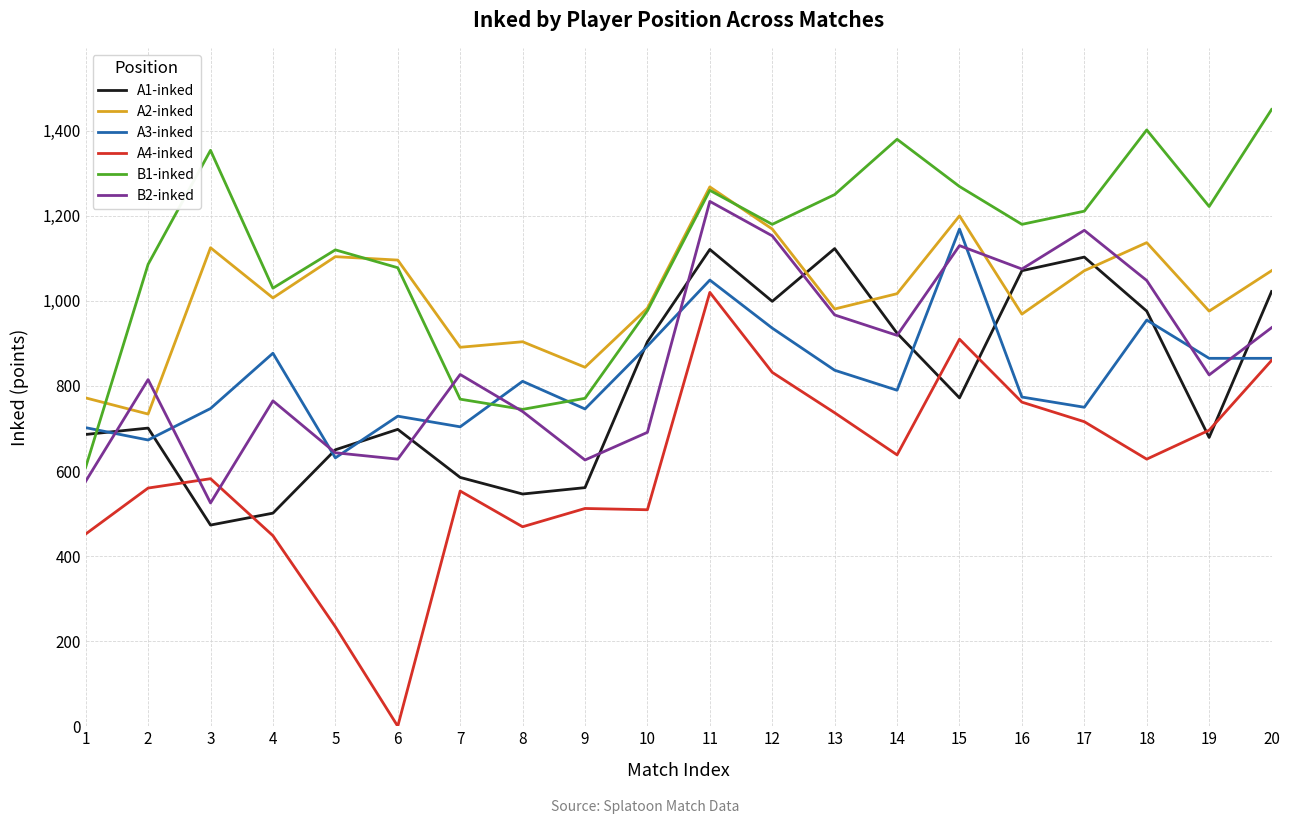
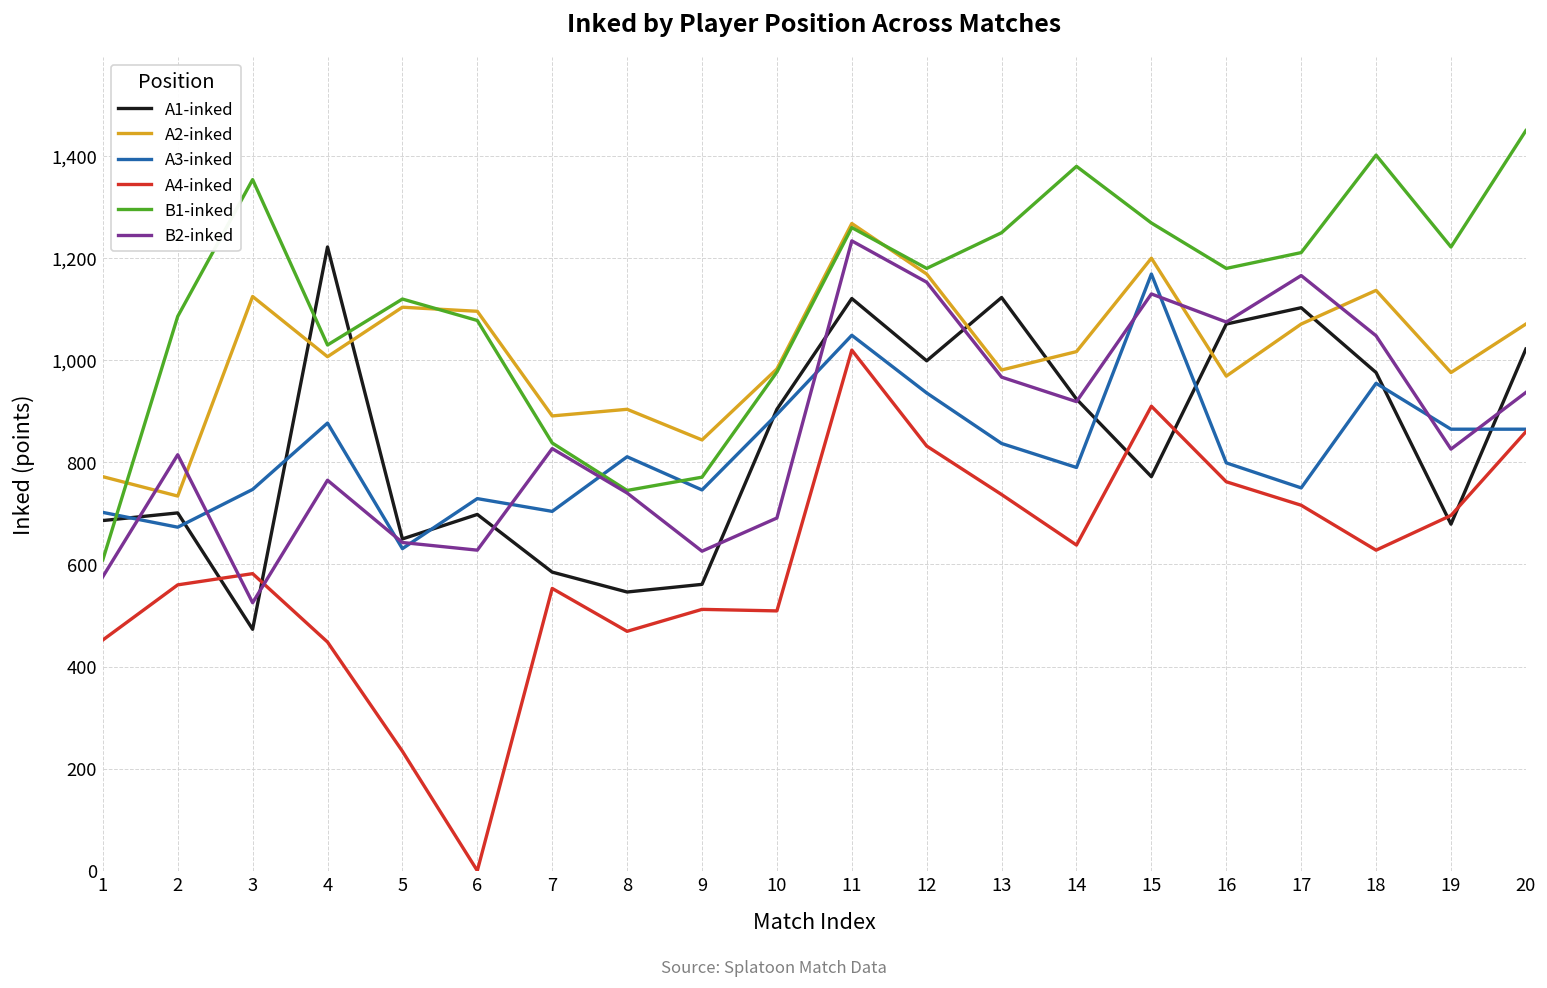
  {
    "A1-inked": {
      "1": "690",
      "2": "700",
      "3": "470",
-     "4": "500",
+     "4": "1,220",
      "5": "650",
      "6": "700",
      "7": "590",
      "8": "550",
      "9": "560",
      "10": "900",
      "11": "1,120",
      "12": "1,000",
      "13": "1,120",
      "15": "770",
      "17": "1,100",
      "18": "980",
      "19": "680",
      "20": "1,020"
    },
    "A2-inked": {
      "1": "770",
      "2": "730",
      "3": "1,130",
      "4": "1,010",
      "5": "1,100",
      "6": "1,100",
      "7": "890",
      "8": "900",
      "9": "840",
      "10": "980",
      "11": "1,270",
      "12": "1,170",
      "13": "980",
      "14": "1,020",
      "15": "1,200",
      "16": "970",
      "17": "1,070",
      "18": "1,140",
      "19": "980",
      "20": "1,070"
    },
    "A3-inked": {
      "1": "700",
      "2": "670",
      "3": "750",
      "4": "880",
      "5": "630",
      "6": "730",
      "7": "700",
      "8": "810",
      "9": "750",
      "10": "890",
      "11": "1,050",
      "12": "940",
      "13": "840",
      "14": "790",
      "15": "1,170",
-     "16": "770",
+     "16": "800",
      "17": "750",
      "18": "960",
      "19": "870"
    },
    "A4-inked": {
      "1": "450",
      "2": "560",
      "3": "580",
      "4": "450",
      "5": "230",
      "6": "0",
      "7": "550",
      "8": "470",
      "9": "510",
      "10": "510",
      "11": "1,020",
      "12": "830",
      "13": "740",
      "14": "640",
      "15": "910",
      "16": "760",
      "17": "720",
      "18": "630",
      "19": "700"
    },
    "B1-inked": {
      "1": "610",
      "2": "1,090",
      "3": "1,350",
      "4": "1,030",
      "5": "1,120",
      "6": "1,080",
-     "7": "770",
+     "7": "840",
      "9": "770",
      "10": "980",
      "11": "1,260",
      "12": "1,180",
      "13": "1,250",
      "14": "1,380",
      "15": "1,270",
      "16": "1,180",
      "17": "1,210",
      "18": "1,400",
      "19": "1,220",
      "20": "1,450"
    },
    "B2-inked": {
      "1": "580",
      "2": "820",
      "3": "530",
      "4": "770",
      "5": "640",
      "6": "630",
      "7": "830",
      "9": "630",
      "10": "690",
      "11": "1,230",
      "12": "1,150",
      "13": "970",
      "15": "1,130",
      "17": "1,170",
      "18": "1,050",
      "19": "830",
      "20": "940"
    }
  }
